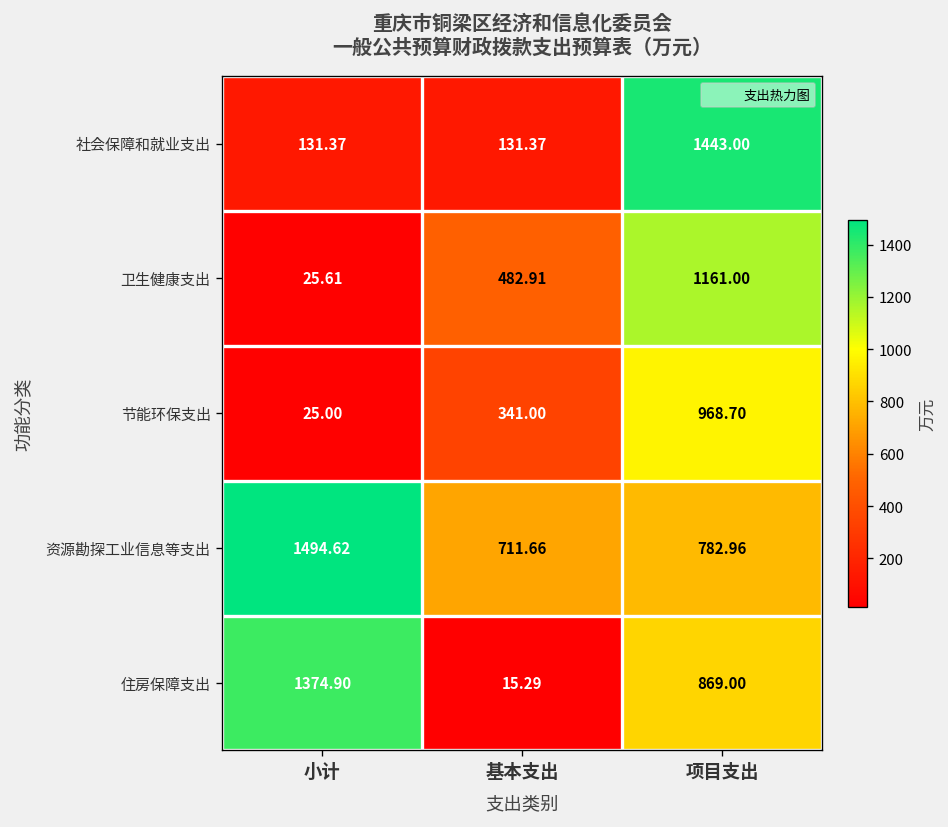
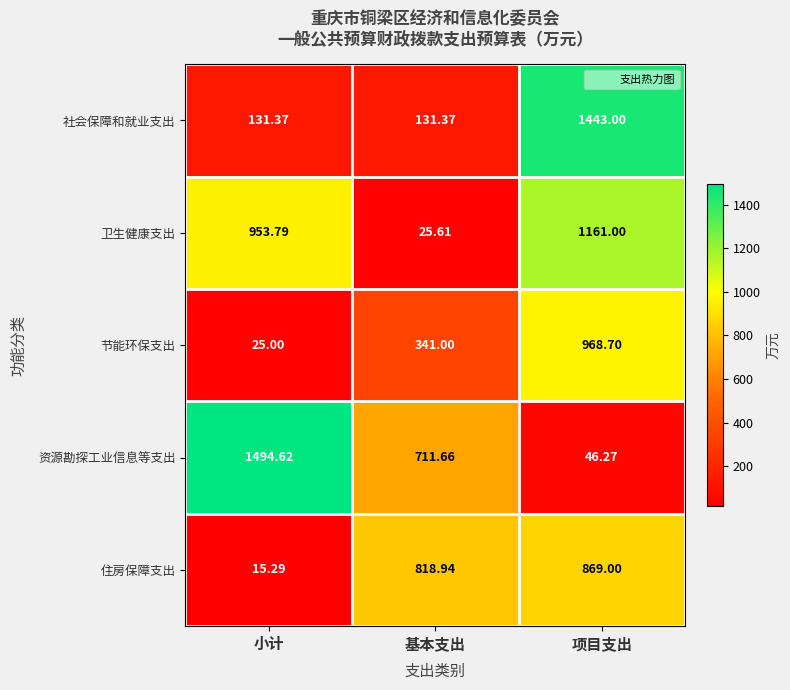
  {
    "社会保障和就业支出": {
      "小计": 131.37,
      "基本支出": 131.37,
      "项目支出": 1443.00
    },
    "卫生健康支出": {
-     "小计": 25.61,
-     "基本支出": 482.91,
+     "小计": 953.79,
+     "基本支出": 25.61,
      "项目支出": 1161.00
    },
    "节能环保支出": {
      "小计": 25.00,
      "基本支出": 341.00,
      "项目支出": 968.70
    },
    "资源勘探工业信息等支出": {
      "小计": 1494.62,
      "基本支出": 711.66,
-     "项目支出": 782.96
+     "项目支出": 46.27
    },
    "住房保障支出": {
-     "小计": 1374.90,
-     "基本支出": 15.29,
+     "小计": 15.29,
+     "基本支出": 818.94,
      "项目支出": 869.00
    }
  }
